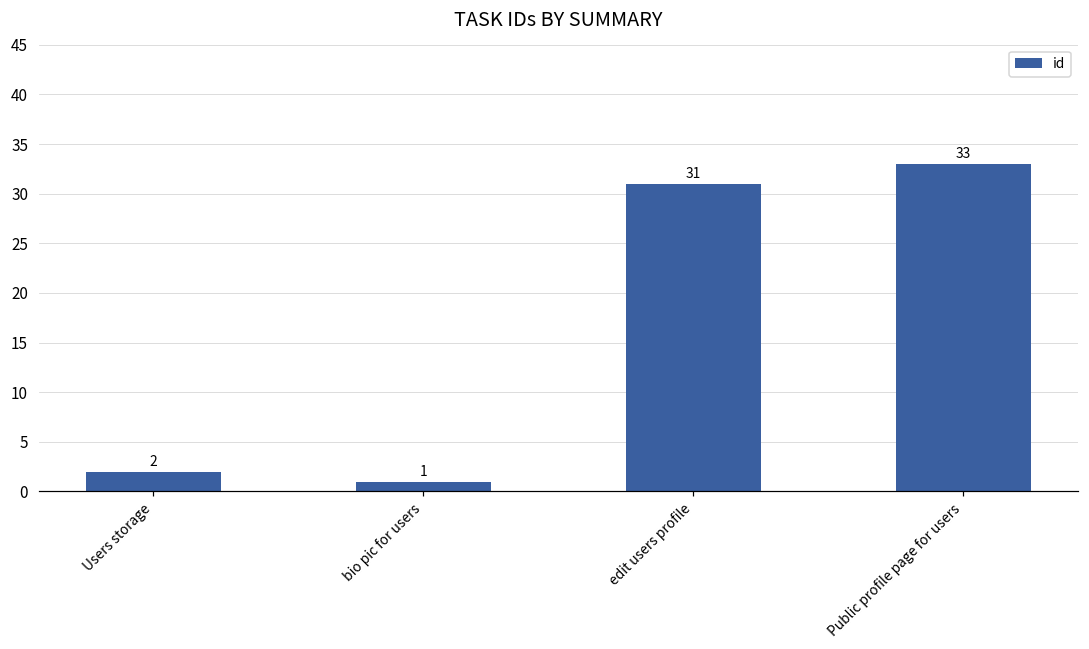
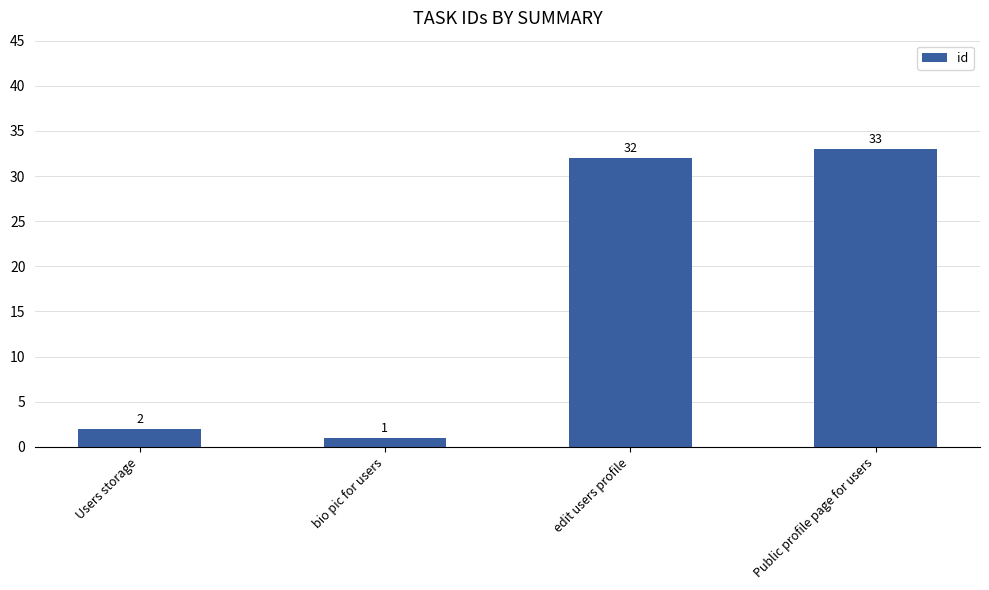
  {
    "Users storage": 2,
    "bio pic for users": 1,
-   "edit users profile": 31,
+   "edit users profile": 32,
    "Public profile page for users": 33
  }
